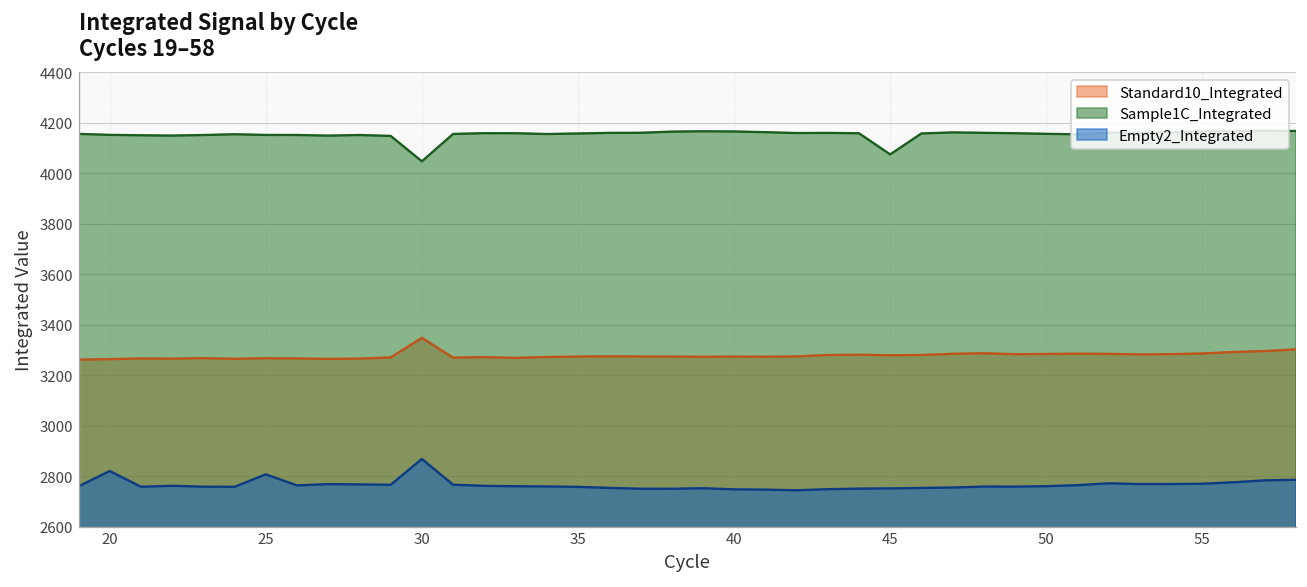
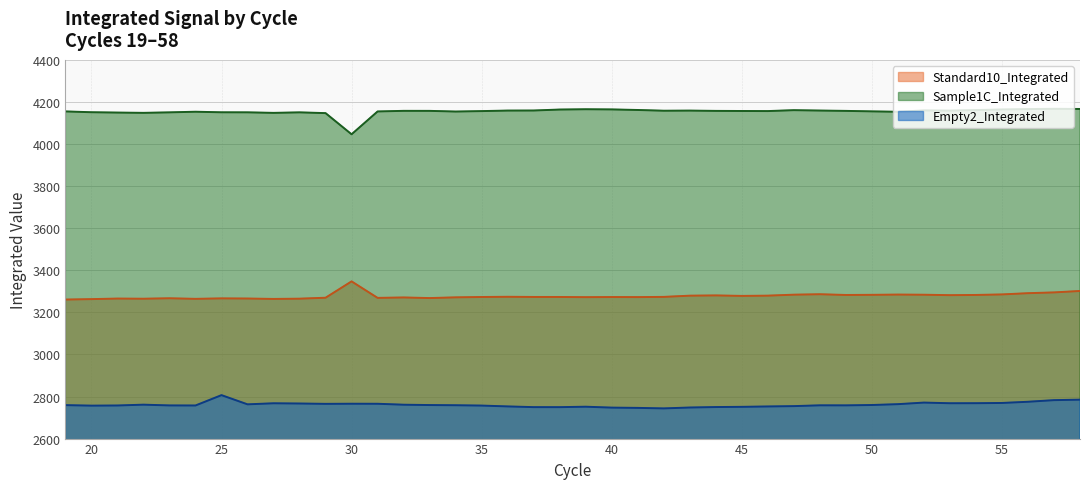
  {
    "Standard10_Integrated": {
      "20": 3260,
      "25": 3270,
      "30": 3350,
      "35": 3270,
      "40": 3270,
      "45": 3280,
      "50": 3280,
      "55": 3290
    },
    "Sample1C_Integrated": {
      "20": 4150,
      "25": 4150,
      "30": 4050,
      "35": 4160,
      "40": 4160,
-     "45": 4070,
+     "45": 4160,
      "50": 4160
    },
    "Empty2_Integrated": {
-     "20": 2820,
+     "20": 2760,
      "25": 2810,
-     "30": 2870,
+     "30": 2770,
      "35": 2760,
      "40": 2750,
      "45": 2750,
      "50": 2760,
      "55": 2770
    }
  }
